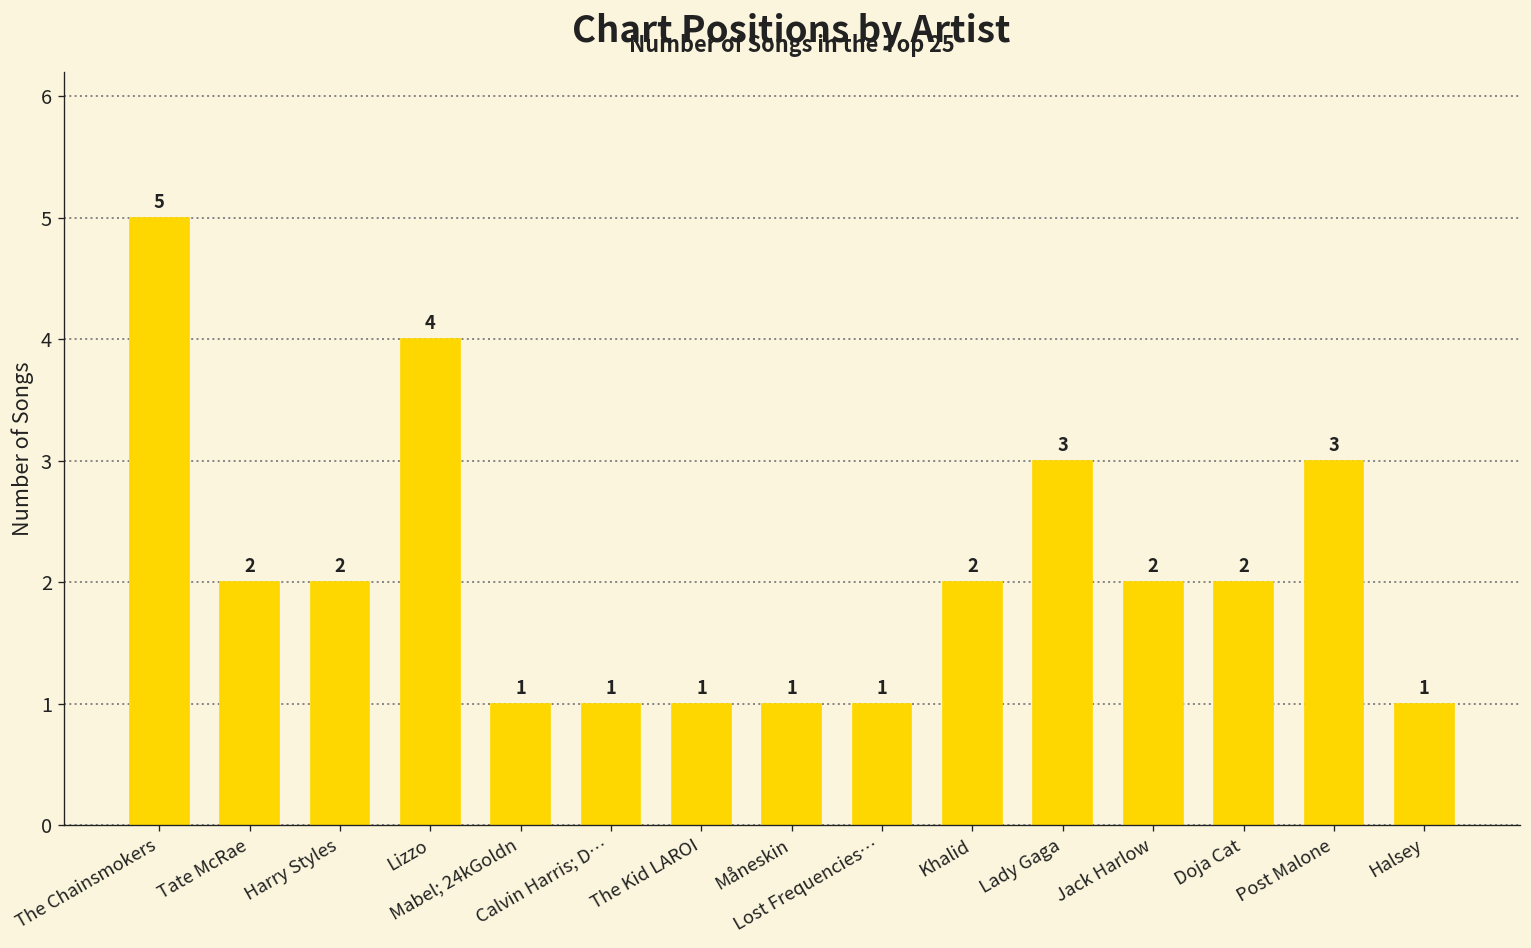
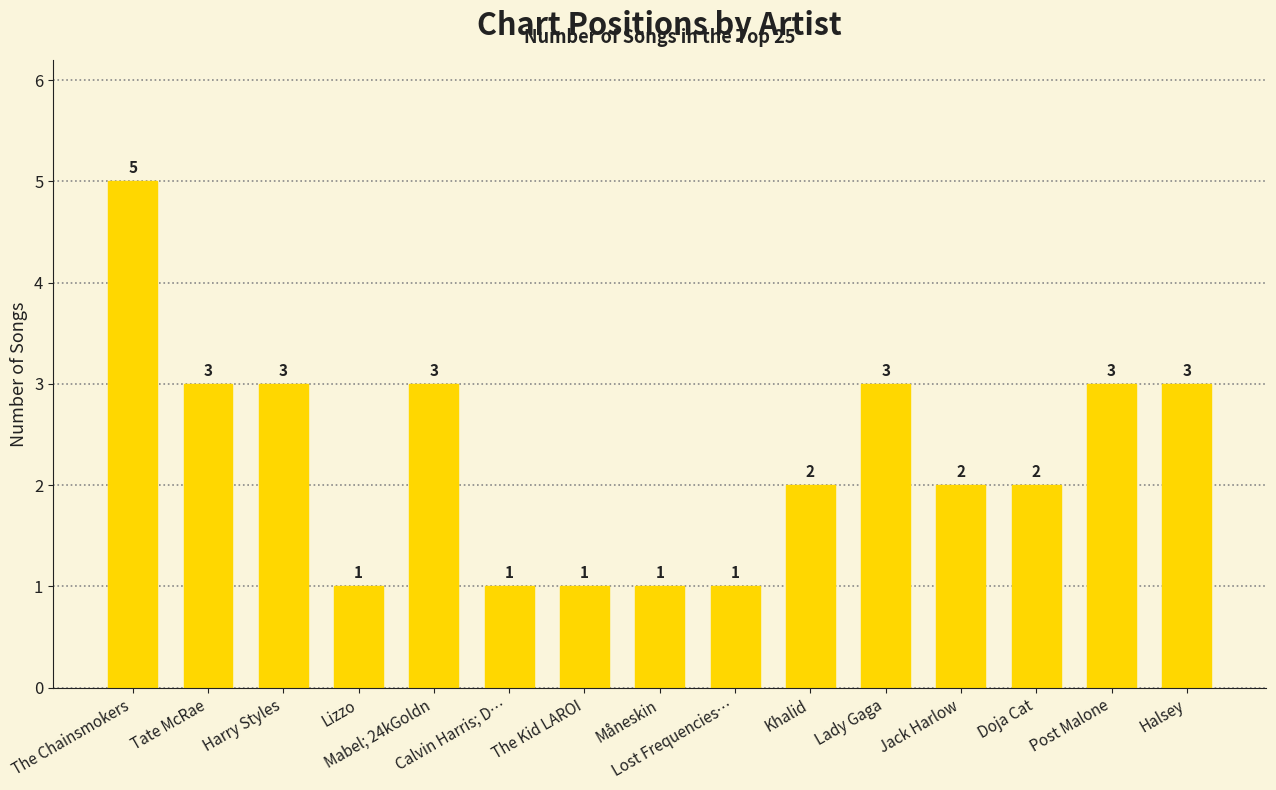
  {
    "The Chainsmokers": 5,
-   "Tate McRae": 2,
-   "Harry Styles": 2,
-   "Lizzo": 4,
-   "Mabel; 24kGoldn": 1,
+   "Tate McRae": 3,
+   "Harry Styles": 3,
+   "Lizzo": 1,
+   "Mabel; 24kGoldn": 3,
    "Calvin Harris; D…": 1,
    "The Kid LAROI": 1,
    "Måneskin": 1,
    "Lost Frequencies…": 1,
    "Khalid": 2,
    "Lady Gaga": 3,
    "Jack Harlow": 2,
    "Doja Cat": 2,
    "Post Malone": 3,
-   "Halsey": 1
+   "Halsey": 3
  }
